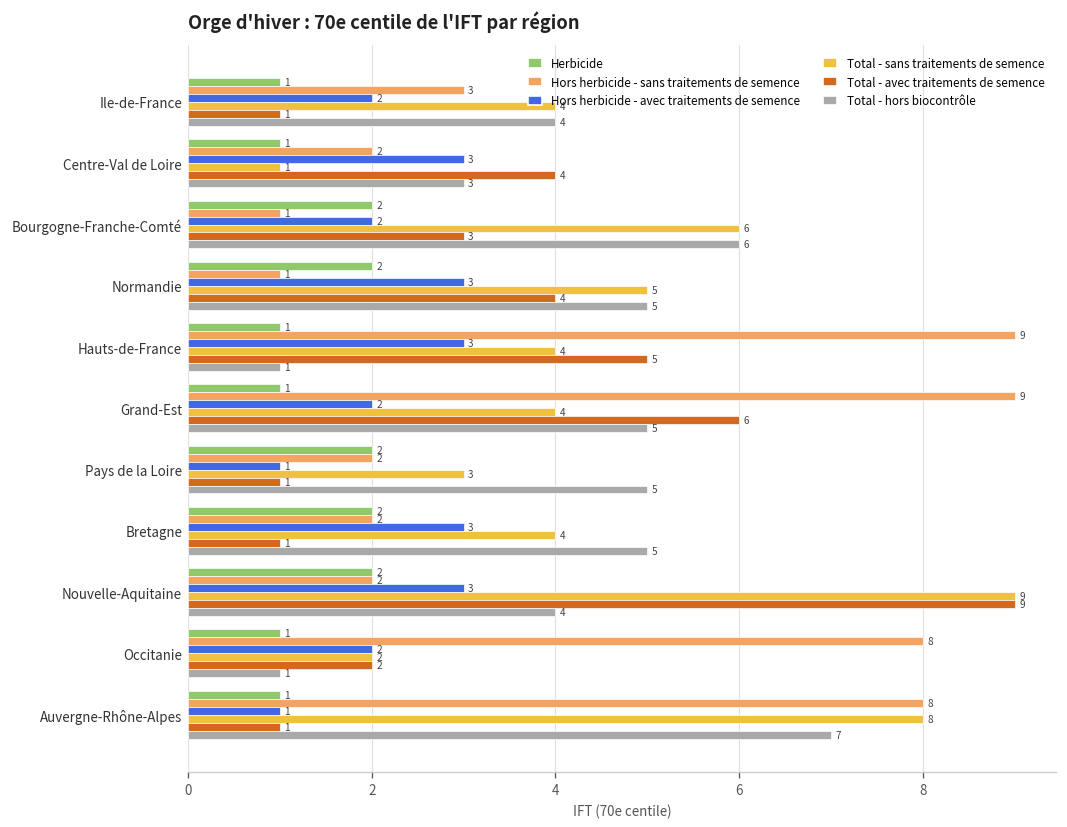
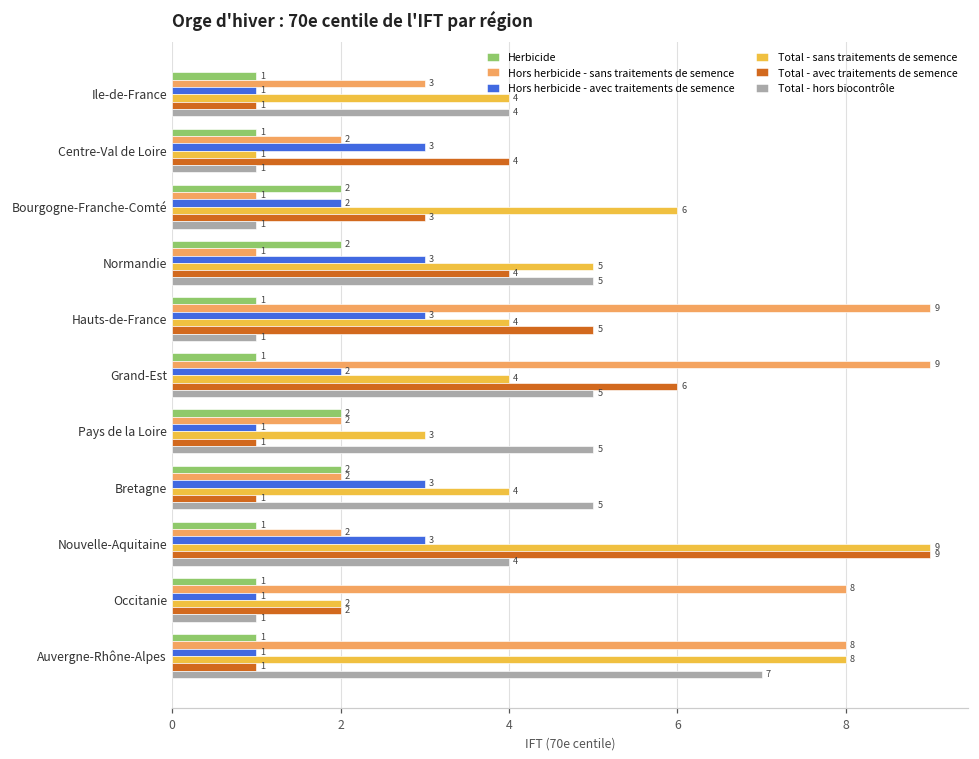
  {
    "Herbicide": {
      "Ile-de-France": 1,
      "Centre-Val de Loire": 1,
      "Bourgogne-Franche-Comté": 2,
      "Normandie": 2,
      "Hauts-de-France": 1,
      "Grand-Est": 1,
-     "Nouvelle-Aquitaine": 2,
+     "Nouvelle-Aquitaine": 1,
      "Occitanie": 1,
      "Auvergne-Rhône-Alpes": 1
    },
    "Hors herbicide - avec traitements de semence": {
-     "Ile-de-France": 2,
+     "Ile-de-France": 1,
      "Centre-Val de Loire": 3,
      "Bourgogne-Franche-Comté": 2,
      "Normandie": 3,
      "Hauts-de-France": 3,
      "Grand-Est": 2,
      "Pays de la Loire": 1,
      "Bretagne": 3,
      "Nouvelle-Aquitaine": 3,
-     "Occitanie": 2,
+     "Occitanie": 1,
      "Auvergne-Rhône-Alpes": 1
    },
    "Total - avec traitements de semence": {
      "Ile-de-France": 1,
      "Centre-Val de Loire": 4,
      "Bourgogne-Franche-Comté": 3,
      "Normandie": 4,
      "Hauts-de-France": 5,
      "Grand-Est": 6,
      "Pays de la Loire": 1,
      "Bretagne": 1,
      "Auvergne-Rhône-Alpes": 1
    },
    "Total - hors biocontrôle": {
      "Ile-de-France": 4,
-     "Centre-Val de Loire": 3,
-     "Bourgogne-Franche-Comté": 6,
+     "Centre-Val de Loire": 1,
+     "Bourgogne-Franche-Comté": 1,
      "Normandie": 5,
      "Hauts-de-France": 1,
      "Grand-Est": 5,
      "Pays de la Loire": 5,
      "Bretagne": 5,
      "Nouvelle-Aquitaine": 4,
      "Occitanie": 1,
      "Auvergne-Rhône-Alpes": 7
    }
  }
